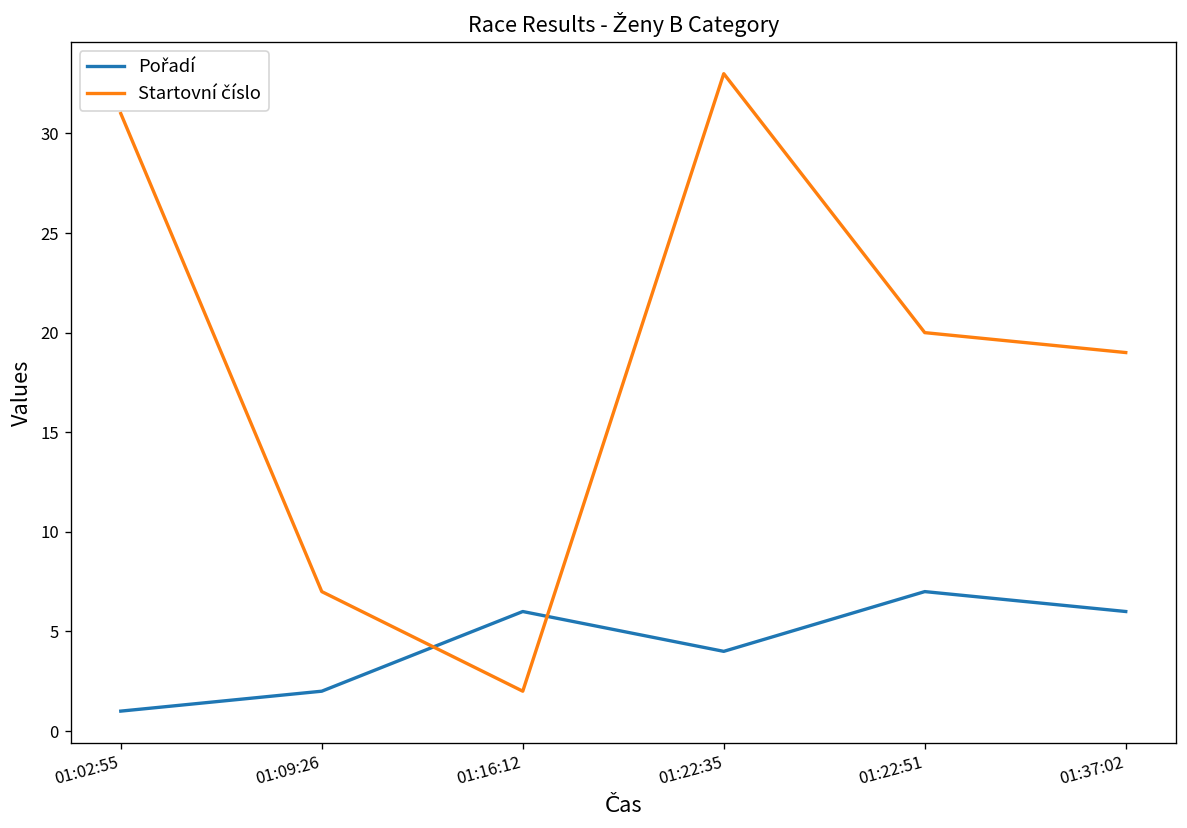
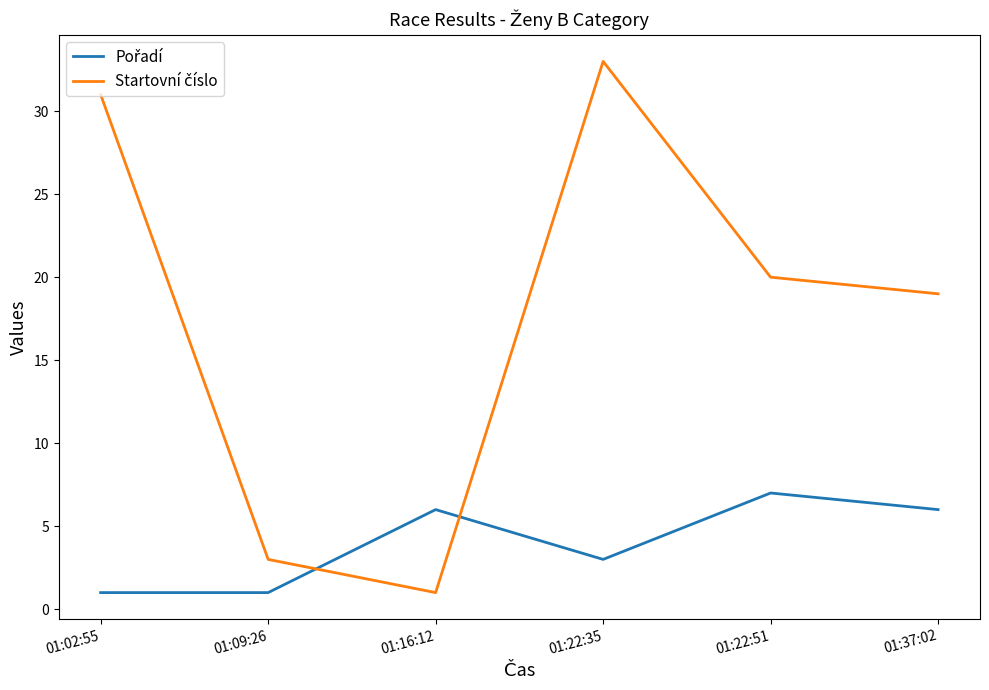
  {
    "Pořadí": {
      "01:02:55": 1,
-     "01:09:26": 2,
+     "01:09:26": 1,
      "01:16:12": 6,
-     "01:22:35": 4,
+     "01:22:35": 3,
      "01:22:51": 7,
      "01:37:02": 6
    },
    "Startovní číslo": {
-     "01:09:26": 7,
-     "01:16:12": 2,
+     "01:09:26": 3,
+     "01:16:12": 1,
      "01:22:35": 33,
      "01:22:51": 20,
      "01:37:02": 19
    }
  }
